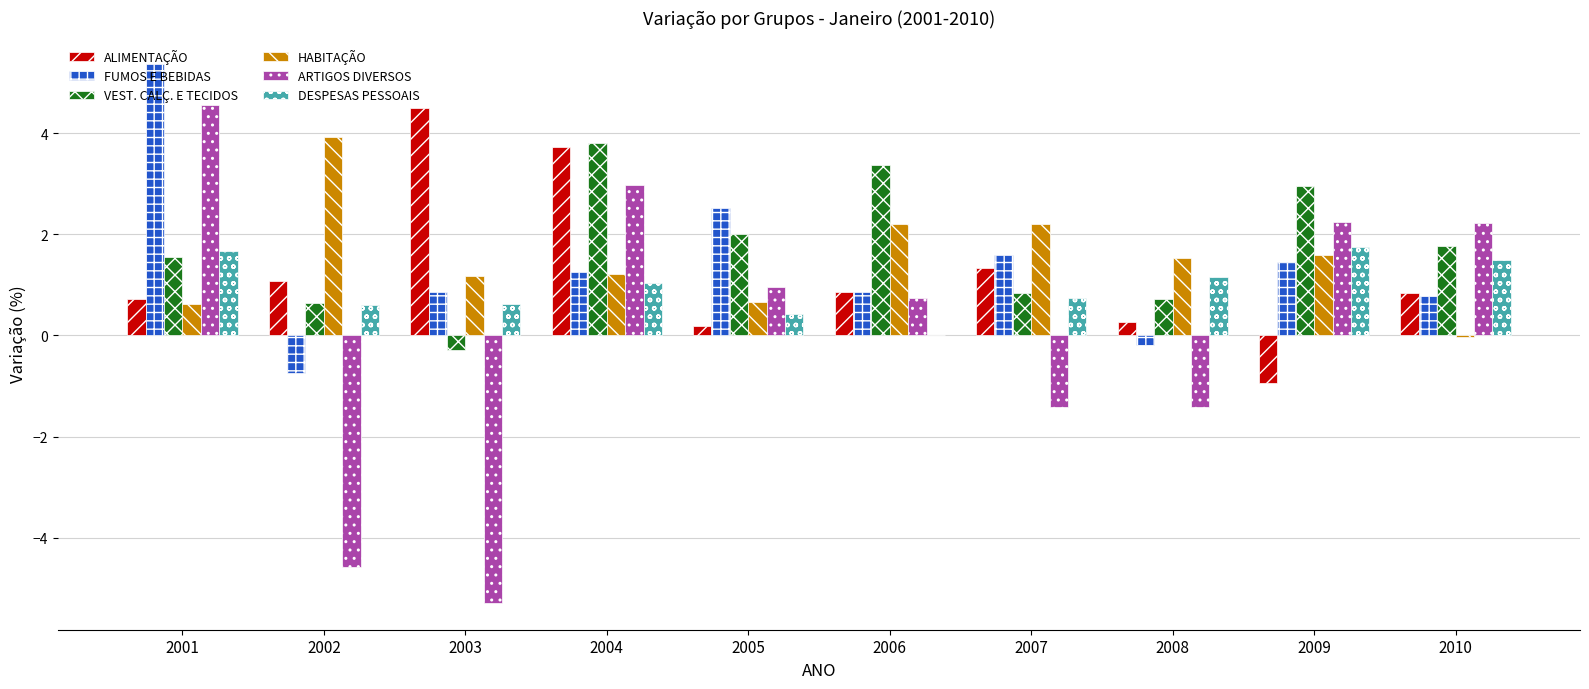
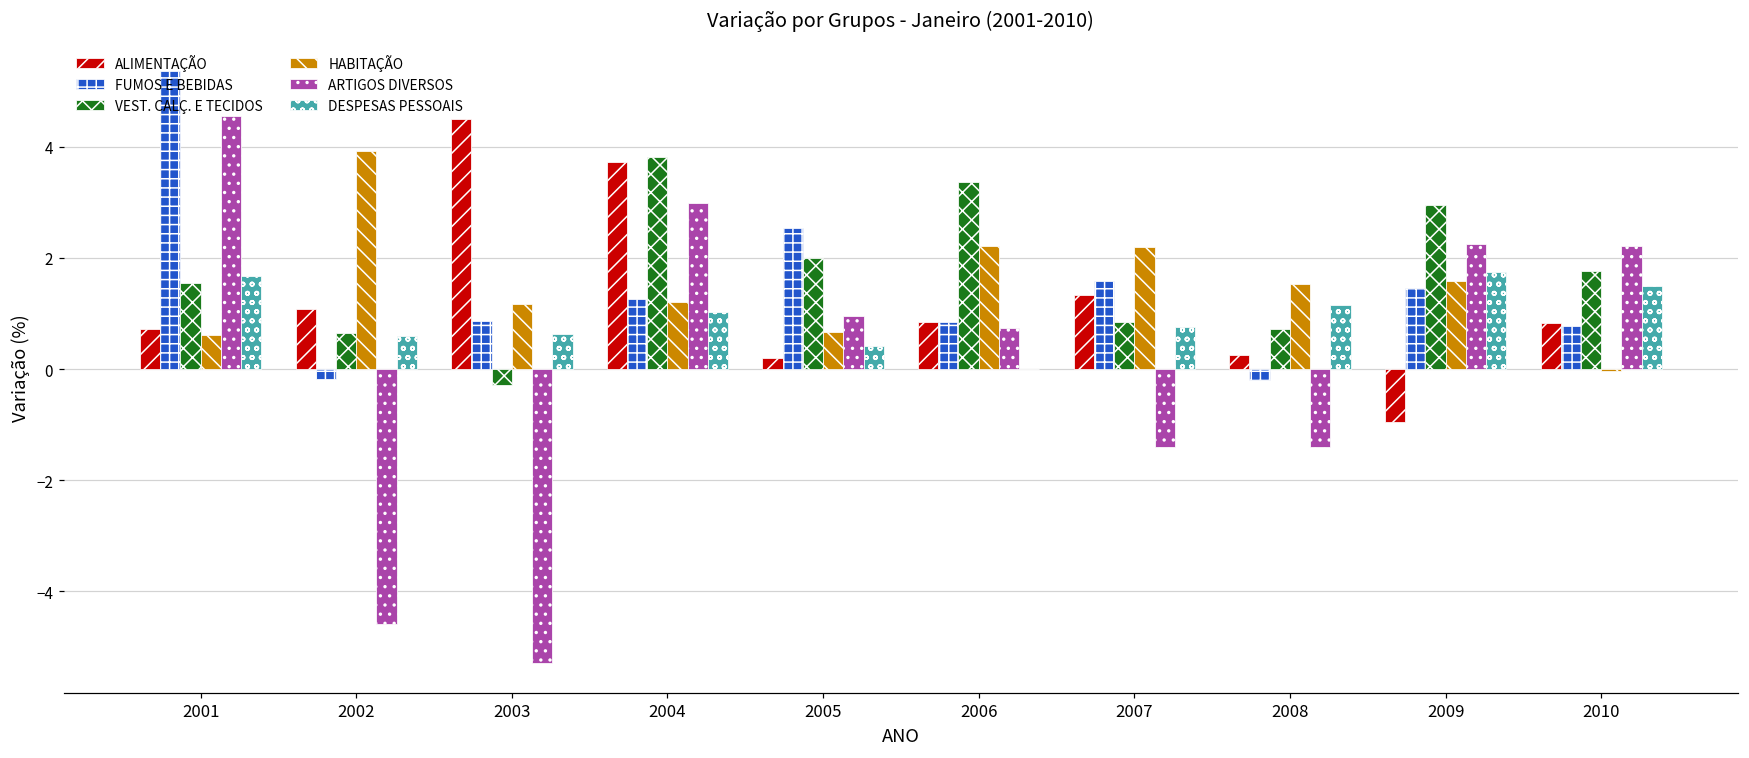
  {
    "ALIMENTAÇÃO": {
      "2001": 0.7,
      "2002": 1.1,
      "2003": 4.5,
      "2004": 3.7,
      "2005": 0.2,
      "2006": 0.9,
      "2007": 1.3,
      "2008": 0.3,
      "2009": -1.0,
      "2010": 0.8
    },
    "FUMOS E BEBIDAS": {
      "2001": 5.4,
-     "2002": -0.8,
+     "2002": -0.2,
      "2003": 0.9,
      "2004": 1.3,
      "2005": 2.5,
      "2006": 0.9,
      "2007": 1.6,
      "2008": -0.2,
      "2009": 1.5,
      "2010": 0.8
    },
    "VEST. CALÇ. E TECIDOS": {
      "2001": 1.6,
      "2002": 0.7,
      "2003": -0.3,
      "2004": 3.8,
      "2005": 2.0,
      "2006": 3.4,
      "2007": 0.8,
      "2008": 0.7,
      "2009": 3.0,
      "2010": 1.8
    },
    "HABITAÇÃO": {
      "2001": 0.6,
      "2002": 3.9,
      "2003": 1.2,
      "2004": 1.2,
      "2005": 0.7,
      "2006": 2.2,
      "2007": 2.2,
      "2008": 1.5,
      "2009": 1.6
    },
    "ARTIGOS DIVERSOS": {
      "2001": 4.6,
      "2002": -4.6,
      "2003": -5.3,
      "2004": 3.0,
      "2005": 1.0,
      "2006": 0.7,
      "2007": -1.4,
      "2008": -1.4,
      "2009": 2.3,
      "2010": 2.2
    },
    "DESPESAS PESSOAIS": {
      "2001": 1.7,
      "2002": 0.6,
      "2003": 0.6,
      "2004": 1.0,
      "2005": 0.4,
      "2007": 0.8,
      "2008": 1.2,
      "2009": 1.7,
      "2010": 1.5
    }
  }
